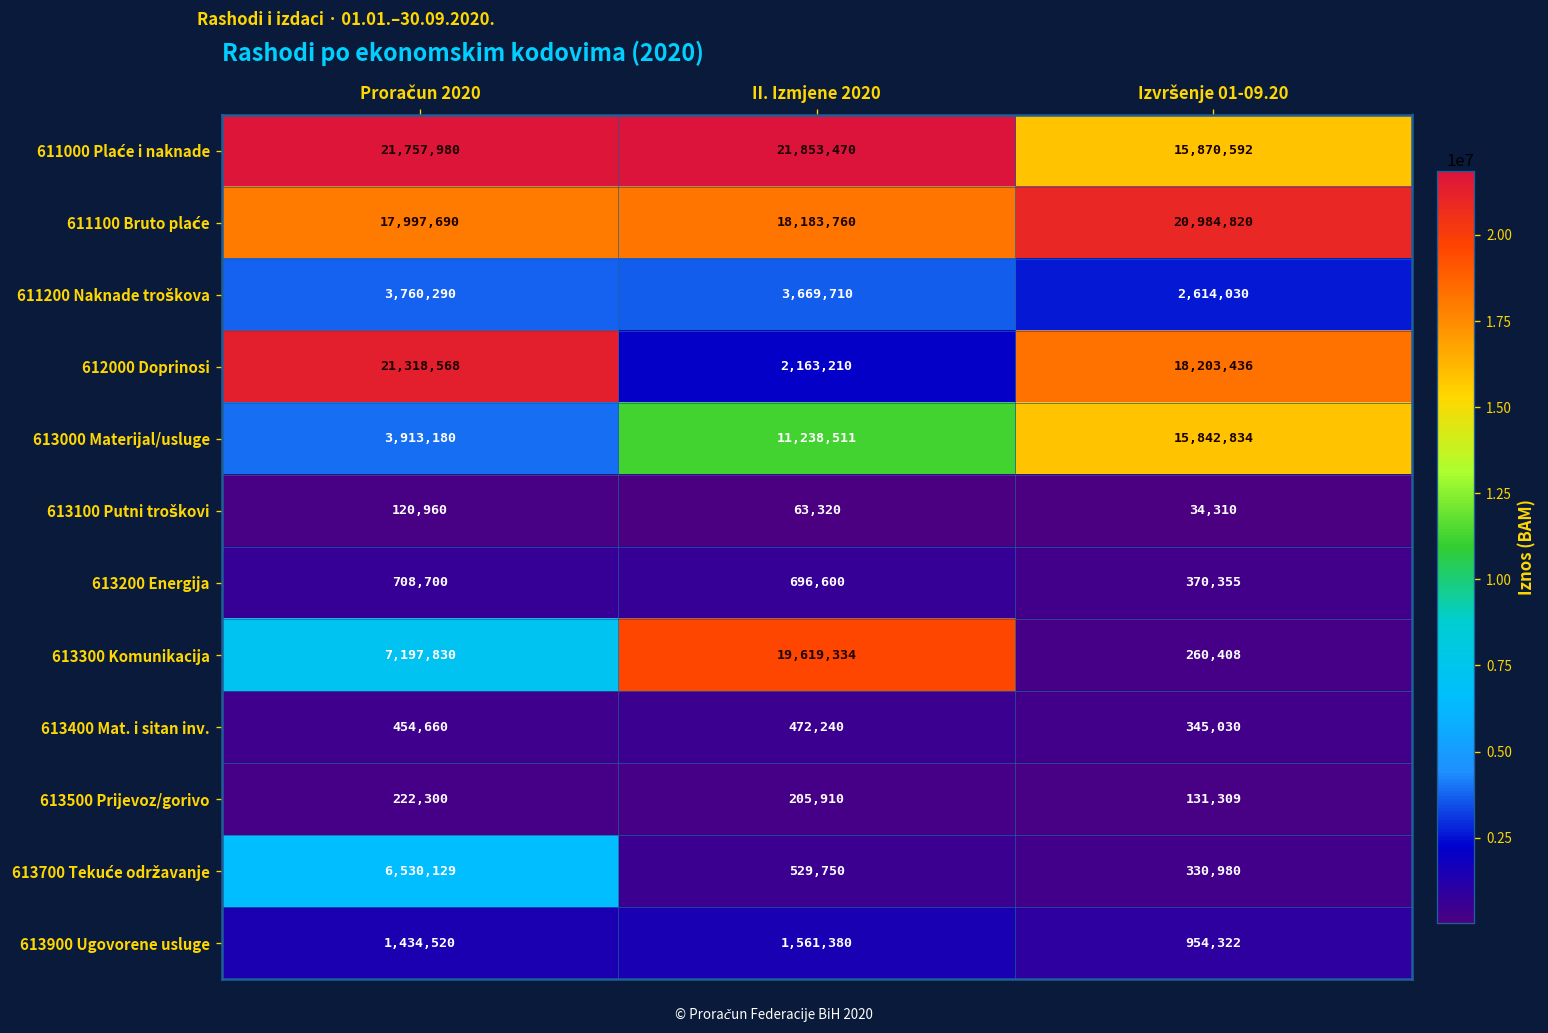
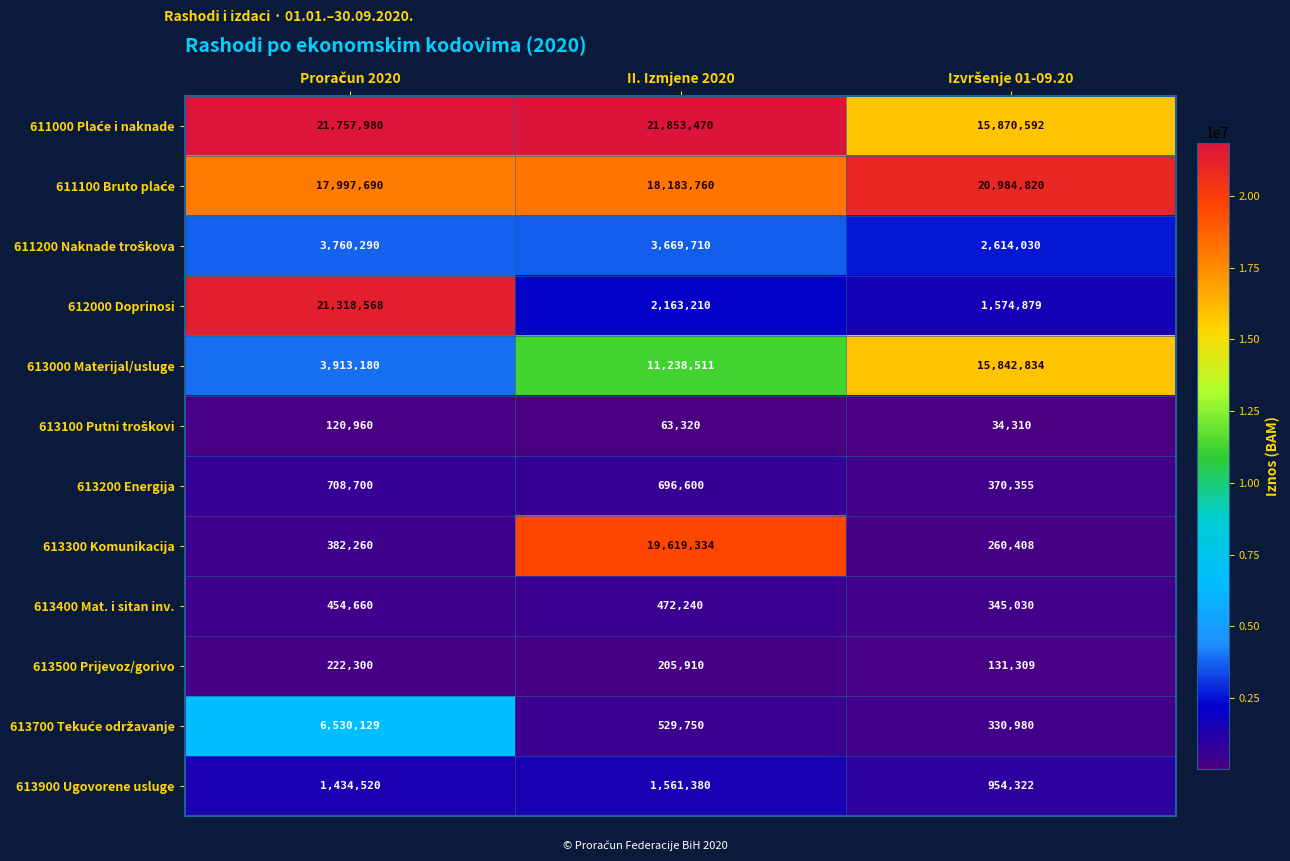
  {
    "611000 Plaće i naknade": {
      "Proračun 2020": "21,757,980",
      "II. Izmjene 2020": "21,853,470",
      "Izvršenje 01-09.20": "15,870,592"
    },
    "611100 Bruto plaće": {
      "Proračun 2020": "17,997,690",
      "II. Izmjene 2020": "18,183,760",
      "Izvršenje 01-09.20": "20,984,820"
    },
    "611200 Naknade troškova": {
      "Proračun 2020": "3,760,290",
      "II. Izmjene 2020": "3,669,710",
      "Izvršenje 01-09.20": "2,614,030"
    },
    "612000 Doprinosi": {
      "Proračun 2020": "21,318,568",
      "II. Izmjene 2020": "2,163,210",
-     "Izvršenje 01-09.20": "18,203,436"
+     "Izvršenje 01-09.20": "1,574,879"
    },
    "613000 Materijal/usluge": {
      "Proračun 2020": "3,913,180",
      "II. Izmjene 2020": "11,238,511",
      "Izvršenje 01-09.20": "15,842,834"
    },
    "613100 Putni troškovi": {
      "Proračun 2020": "120,960",
      "II. Izmjene 2020": "63,320",
      "Izvršenje 01-09.20": "34,310"
    },
    "613200 Energija": {
      "Proračun 2020": "708,700",
      "II. Izmjene 2020": "696,600",
      "Izvršenje 01-09.20": "370,355"
    },
    "613300 Komunikacija": {
-     "Proračun 2020": "7,197,830",
+     "Proračun 2020": "382,260",
      "II. Izmjene 2020": "19,619,334",
      "Izvršenje 01-09.20": "260,408"
    },
    "613400 Mat. i sitan inv.": {
      "Proračun 2020": "454,660",
      "II. Izmjene 2020": "472,240",
      "Izvršenje 01-09.20": "345,030"
    },
    "613500 Prijevoz/gorivo": {
      "Proračun 2020": "222,300",
      "II. Izmjene 2020": "205,910",
      "Izvršenje 01-09.20": "131,309"
    },
    "613700 Tekuće održavanje": {
      "Proračun 2020": "6,530,129",
      "II. Izmjene 2020": "529,750",
      "Izvršenje 01-09.20": "330,980"
    },
    "613900 Ugovorene usluge": {
      "Proračun 2020": "1,434,520",
      "II. Izmjene 2020": "1,561,380",
      "Izvršenje 01-09.20": "954,322"
    }
  }
